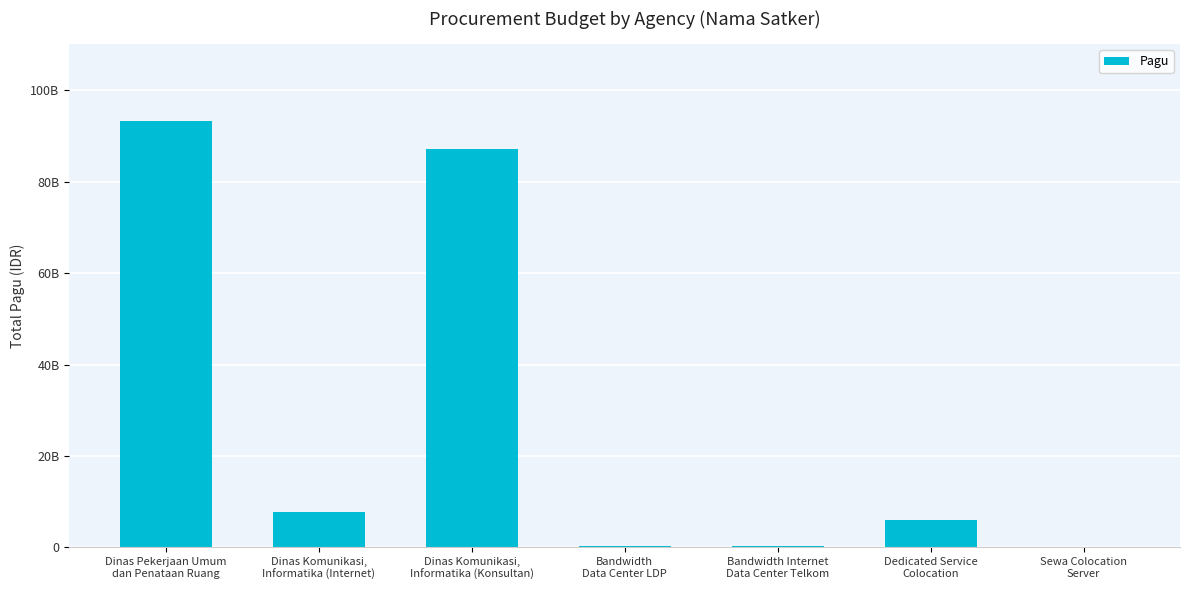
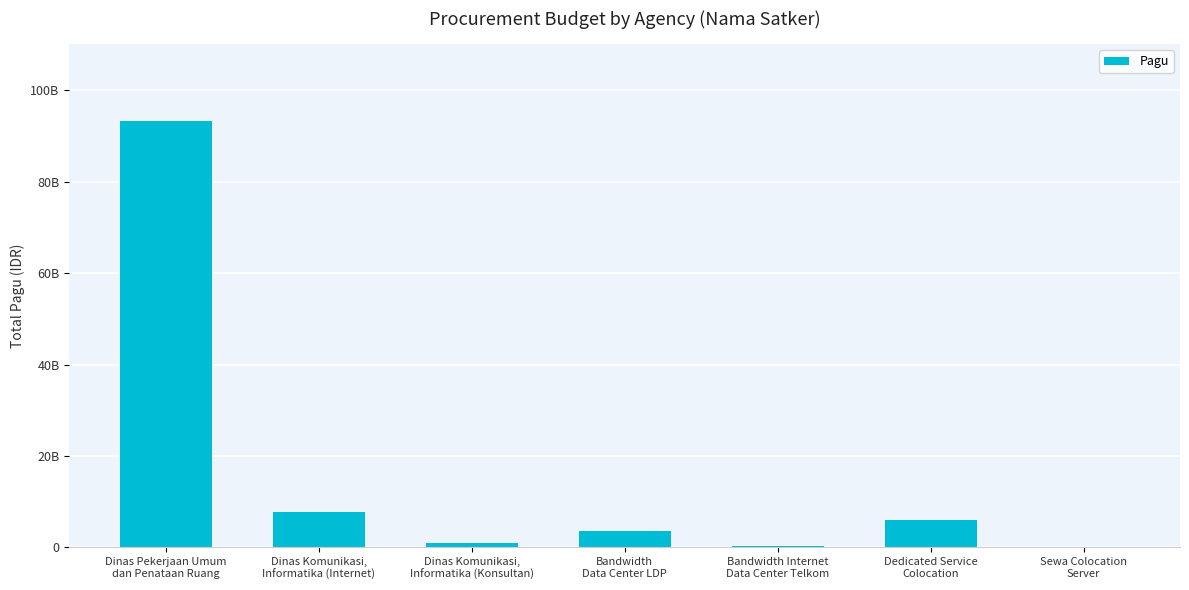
  {
    "Dinas Pekerjaan Umum dan Penataan Ruang": 93000000000,
    "Dinas Komunikasi, Informatika (Internet)": 8000000000,
-   "Dinas Komunikasi, Informatika (Konsultan)": 87000000000,
-   "Bandwidth Data Center LDP": 0,
+   "Dinas Komunikasi, Informatika (Konsultan)": 1000000000,
+   "Bandwidth Data Center LDP": 4000000000,
    "Dedicated Service Colocation": 6000000000
  }
